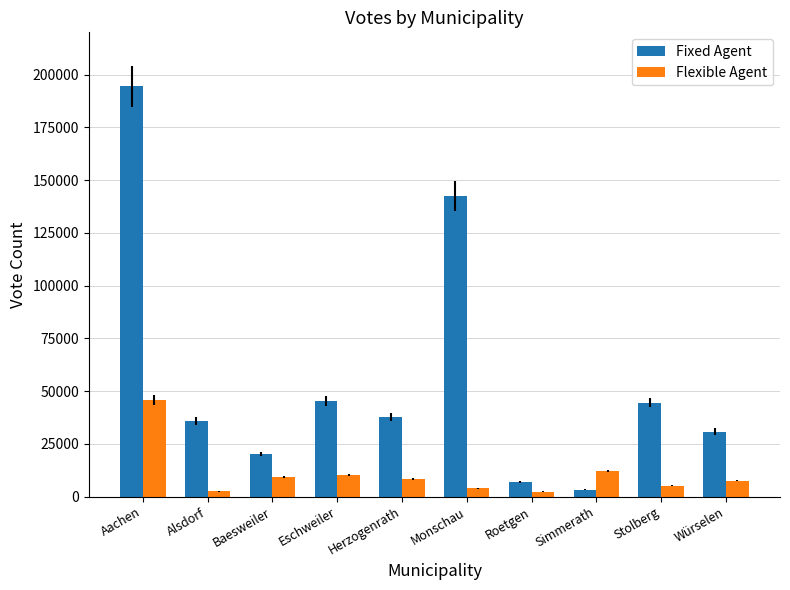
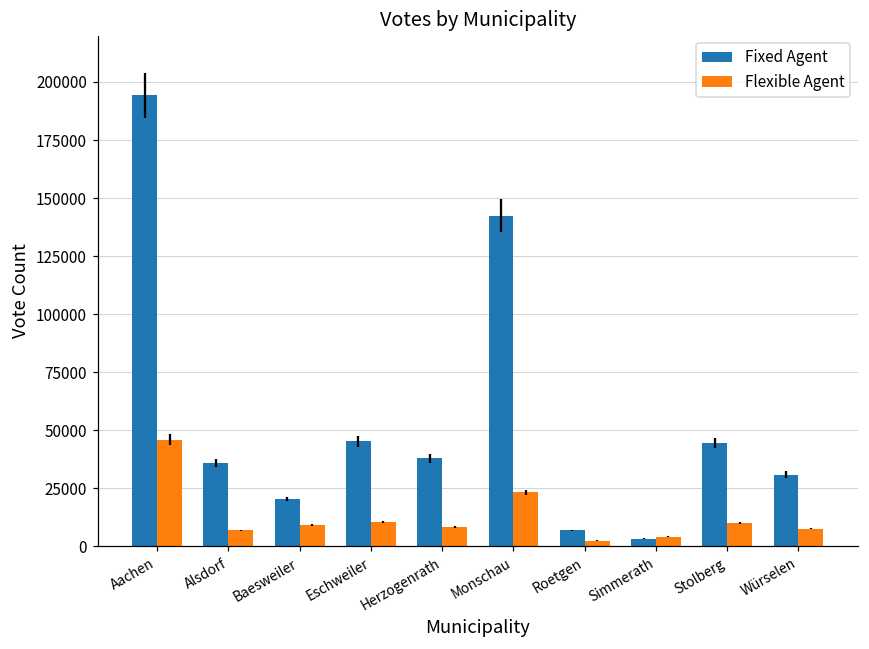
  {
    "Fixed Agent": {
      "Aachen": 194000,
      "Alsdorf": 36000,
      "Baesweiler": 20000,
      "Eschweiler": 45000,
      "Herzogenrath": 38000,
      "Monschau": 142000,
      "Roetgen": 7000,
      "Simmerath": 3000,
      "Stolberg": 45000,
      "Würselen": 31000
    },
    "Flexible Agent": {
      "Aachen": 46000,
-     "Alsdorf": 2000,
+     "Alsdorf": 7000,
      "Baesweiler": 9000,
      "Eschweiler": 10000,
      "Herzogenrath": 8000,
-     "Monschau": 4000,
+     "Monschau": 23000,
      "Roetgen": 2000,
-     "Simmerath": 12000,
-     "Stolberg": 5000,
+     "Simmerath": 4000,
+     "Stolberg": 10000,
      "Würselen": 8000
    }
  }
